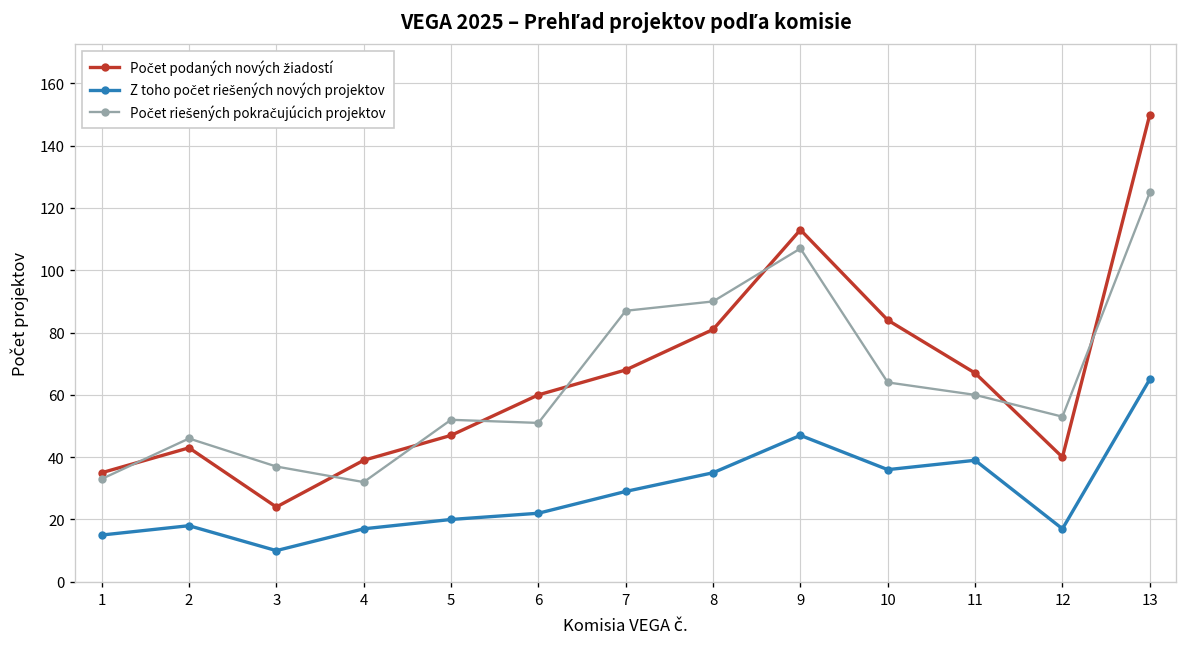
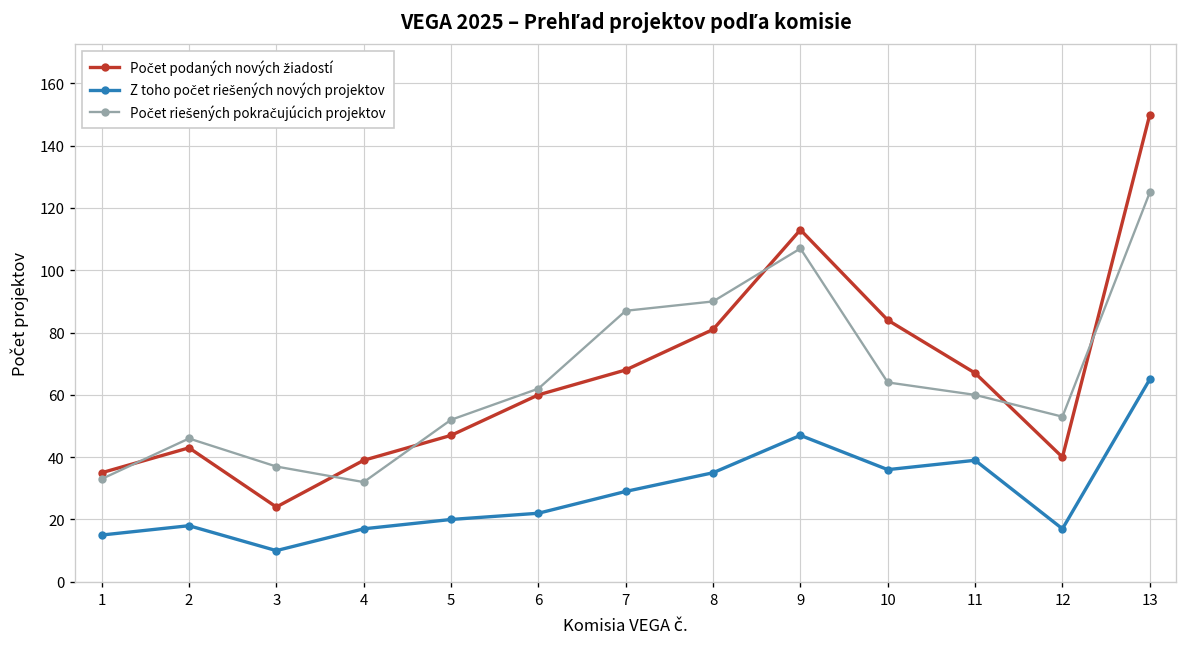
  {
    "Počet podaných nových žiadostí": {
      "1": 35,
      "2": 43,
      "3": 24,
      "4": 39,
      "5": 47,
      "6": 60,
      "7": 68,
      "8": 81,
      "9": 113,
      "10": 84,
      "11": 67,
      "12": 40,
      "13": 150
    },
    "Z toho počet riešených nových projektov": {
      "1": 15,
      "2": 18,
      "3": 10,
      "4": 17,
      "5": 20,
      "6": 22,
      "7": 29,
      "8": 35,
      "9": 47,
      "10": 36,
      "11": 39,
      "12": 17,
      "13": 65
    },
    "Počet riešených pokračujúcich projektov": {
      "1": 33,
      "2": 46,
      "3": 37,
      "4": 32,
      "5": 52,
-     "6": 51,
+     "6": 62,
      "7": 87,
      "8": 90,
      "9": 107,
      "10": 64,
      "11": 60,
      "12": 53,
      "13": 125
    }
  }
